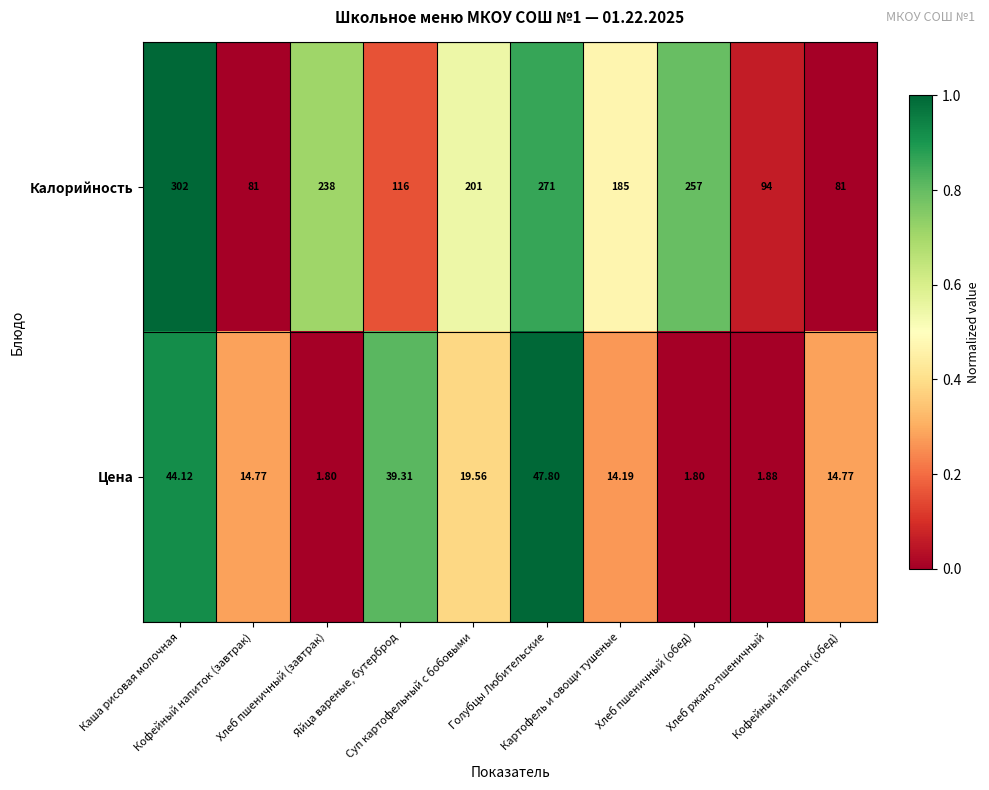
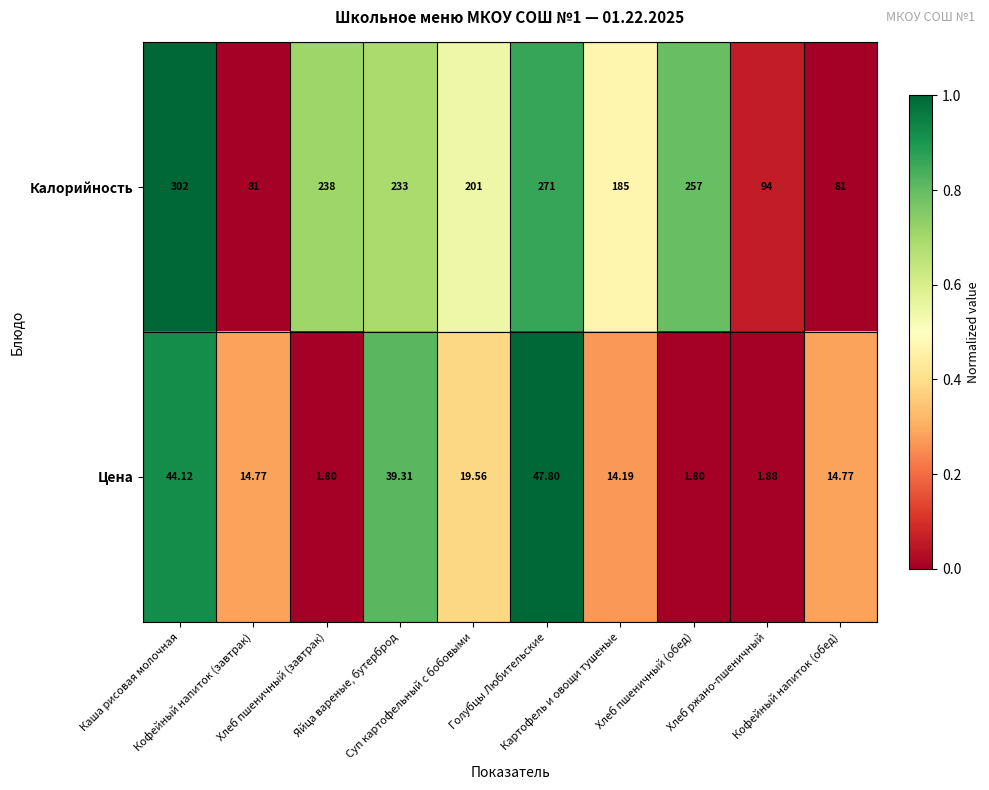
  {
    "Калорийность": {
      "Каша рисовая молочная": 302,
      "Кофейный напиток (завтрак)": 81,
      "Хлеб пшеничный (завтрак)": 238,
-     "Яйца вареные, бутерброд": 116,
+     "Яйца вареные, бутерброд": 233,
      "Суп картофельный с бобовыми": 201,
      "Голубцы Любительские": 271,
      "Картофель и овощи тушеные": 185,
      "Хлеб пшеничный (обед)": 257,
      "Хлеб ржано-пшеничный": 94,
      "Кофейный напиток (обед)": 81
    },
    "Цена": {
      "Каша рисовая молочная": 44.12,
      "Кофейный напиток (завтрак)": 14.77,
      "Хлеб пшеничный (завтрак)": 1.80,
      "Яйца вареные, бутерброд": 39.31,
      "Суп картофельный с бобовыми": 19.56,
      "Голубцы Любительские": 47.80,
      "Картофель и овощи тушеные": 14.19,
      "Хлеб пшеничный (обед)": 1.80,
      "Хлеб ржано-пшеничный": 1.88,
      "Кофейный напиток (обед)": 14.77
    }
  }
